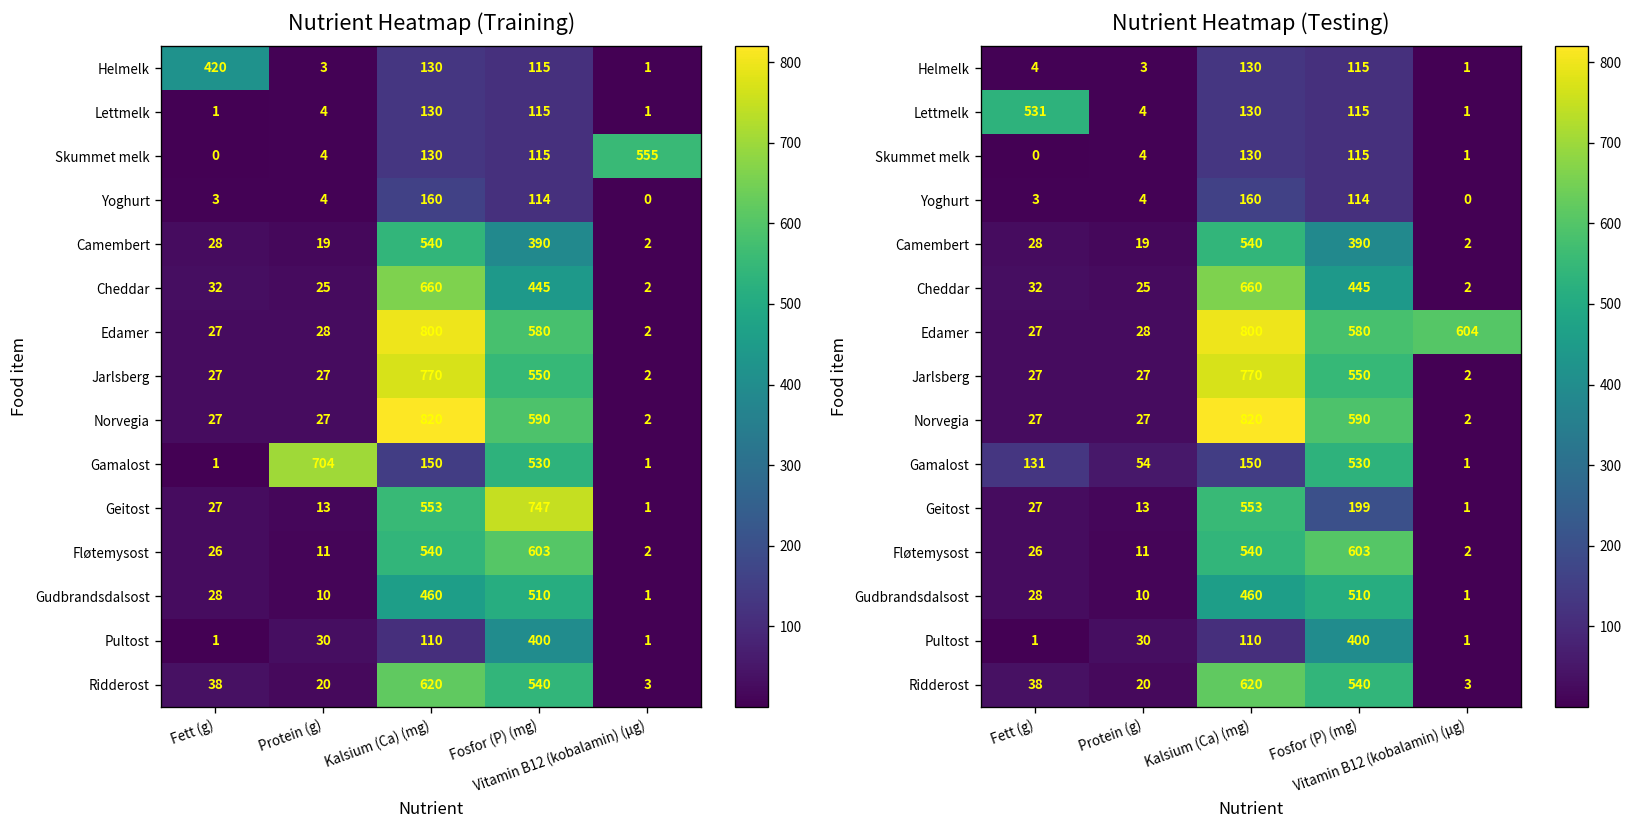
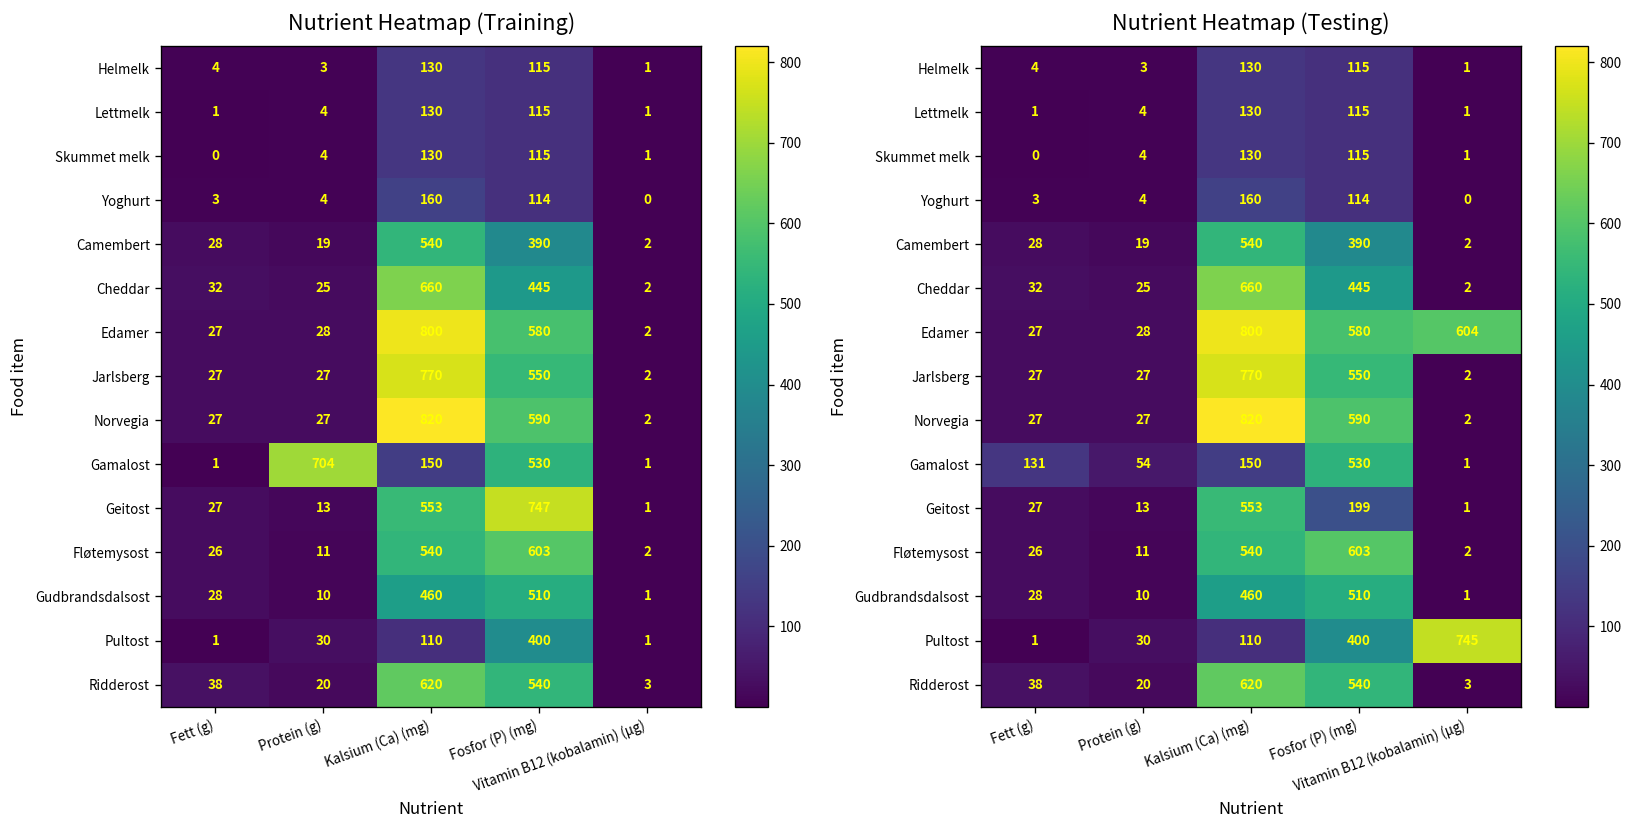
  {
    "Nutrient Heatmap (Training)": {
      "Helmelk": {
-       "Fett (g)": 420,
+       "Fett (g)": 4,
        "Protein (g)": 3,
        "Kalsium (Ca) (mg)": 130,
        "Fosfor (P) (mg)": 115,
        "Vitamin B12 (kobalamin) (µg)": 1
      },
      "Lettmelk": {
        "Fett (g)": 1,
        "Protein (g)": 4,
        "Kalsium (Ca) (mg)": 130,
        "Fosfor (P) (mg)": 115,
        "Vitamin B12 (kobalamin) (µg)": 1
      },
      "Skummet melk": {
        "Fett (g)": 0,
        "Protein (g)": 4,
        "Kalsium (Ca) (mg)": 130,
        "Fosfor (P) (mg)": 115,
-       "Vitamin B12 (kobalamin) (µg)": 555
+       "Vitamin B12 (kobalamin) (µg)": 1
      },
      "Yoghurt": {
        "Fett (g)": 3,
        "Protein (g)": 4,
        "Kalsium (Ca) (mg)": 160,
        "Fosfor (P) (mg)": 114,
        "Vitamin B12 (kobalamin) (µg)": 0
      },
      "Camembert": {
        "Fett (g)": 28,
        "Protein (g)": 19,
        "Kalsium (Ca) (mg)": 540,
        "Fosfor (P) (mg)": 390,
        "Vitamin B12 (kobalamin) (µg)": 2
      },
      "Cheddar": {
        "Fett (g)": 32,
        "Protein (g)": 25,
        "Kalsium (Ca) (mg)": 660,
        "Fosfor (P) (mg)": 445,
        "Vitamin B12 (kobalamin) (µg)": 2
      },
      "Edamer": {
        "Fett (g)": 27,
        "Protein (g)": 28,
        "Fosfor (P) (mg)": 580,
        "Vitamin B12 (kobalamin) (µg)": 2
      },
      "Jarlsberg": {
        "Fett (g)": 27,
        "Protein (g)": 27,
        "Fosfor (P) (mg)": 550,
        "Vitamin B12 (kobalamin) (µg)": 2
      },
      "Norvegia": {
        "Fett (g)": 27,
        "Protein (g)": 27,
        "Fosfor (P) (mg)": 590,
        "Vitamin B12 (kobalamin) (µg)": 2
      },
      "Gamalost": {
        "Fett (g)": 1,
        "Protein (g)": 704,
        "Kalsium (Ca) (mg)": 150,
        "Fosfor (P) (mg)": 530,
        "Vitamin B12 (kobalamin) (µg)": 1
      },
      "Geitost": {
        "Fett (g)": 27,
        "Protein (g)": 13,
        "Kalsium (Ca) (mg)": 553,
        "Fosfor (P) (mg)": 747,
        "Vitamin B12 (kobalamin) (µg)": 1
      },
      "Fløtemysost": {
        "Fett (g)": 26,
        "Protein (g)": 11,
        "Kalsium (Ca) (mg)": 540,
        "Fosfor (P) (mg)": 603,
        "Vitamin B12 (kobalamin) (µg)": 2
      },
      "Gudbrandsdalsost": {
        "Fett (g)": 28,
        "Protein (g)": 10,
        "Kalsium (Ca) (mg)": 460,
        "Fosfor (P) (mg)": 510,
        "Vitamin B12 (kobalamin) (µg)": 1
      },
      "Pultost": {
        "Fett (g)": 1,
        "Protein (g)": 30,
        "Kalsium (Ca) (mg)": 110,
        "Fosfor (P) (mg)": 400,
        "Vitamin B12 (kobalamin) (µg)": 1
      },
      "Ridderost": {
        "Fett (g)": 38,
        "Protein (g)": 20,
        "Kalsium (Ca) (mg)": 620,
        "Fosfor (P) (mg)": 540,
        "Vitamin B12 (kobalamin) (µg)": 3
      }
    },
    "Nutrient Heatmap (Testing)": {
      "Helmelk": {
        "Fett (g)": 4,
        "Protein (g)": 3,
        "Kalsium (Ca) (mg)": 130,
        "Fosfor (P) (mg)": 115,
        "Vitamin B12 (kobalamin) (µg)": 1
      },
      "Lettmelk": {
-       "Fett (g)": 531,
+       "Fett (g)": 1,
        "Protein (g)": 4,
        "Kalsium (Ca) (mg)": 130,
        "Fosfor (P) (mg)": 115,
        "Vitamin B12 (kobalamin) (µg)": 1
      },
      "Skummet melk": {
        "Fett (g)": 0,
        "Protein (g)": 4,
        "Kalsium (Ca) (mg)": 130,
        "Fosfor (P) (mg)": 115,
        "Vitamin B12 (kobalamin) (µg)": 1
      },
      "Yoghurt": {
        "Fett (g)": 3,
        "Protein (g)": 4,
        "Kalsium (Ca) (mg)": 160,
        "Fosfor (P) (mg)": 114,
        "Vitamin B12 (kobalamin) (µg)": 0
      },
      "Camembert": {
        "Fett (g)": 28,
        "Protein (g)": 19,
        "Kalsium (Ca) (mg)": 540,
        "Fosfor (P) (mg)": 390,
        "Vitamin B12 (kobalamin) (µg)": 2
      },
      "Cheddar": {
        "Fett (g)": 32,
        "Protein (g)": 25,
        "Kalsium (Ca) (mg)": 660,
        "Fosfor (P) (mg)": 445,
        "Vitamin B12 (kobalamin) (µg)": 2
      },
      "Edamer": {
        "Fett (g)": 27,
        "Protein (g)": 28,
        "Fosfor (P) (mg)": 580,
        "Vitamin B12 (kobalamin) (µg)": 604
      },
      "Jarlsberg": {
        "Fett (g)": 27,
        "Protein (g)": 27,
        "Fosfor (P) (mg)": 550,
        "Vitamin B12 (kobalamin) (µg)": 2
      },
      "Norvegia": {
        "Fett (g)": 27,
        "Protein (g)": 27,
        "Fosfor (P) (mg)": 590,
        "Vitamin B12 (kobalamin) (µg)": 2
      },
      "Gamalost": {
        "Fett (g)": 131,
        "Protein (g)": 54,
        "Kalsium (Ca) (mg)": 150,
        "Fosfor (P) (mg)": 530,
        "Vitamin B12 (kobalamin) (µg)": 1
      },
      "Geitost": {
        "Fett (g)": 27,
        "Protein (g)": 13,
        "Kalsium (Ca) (mg)": 553,
        "Fosfor (P) (mg)": 199,
        "Vitamin B12 (kobalamin) (µg)": 1
      },
      "Fløtemysost": {
        "Fett (g)": 26,
        "Protein (g)": 11,
        "Kalsium (Ca) (mg)": 540,
        "Fosfor (P) (mg)": 603,
        "Vitamin B12 (kobalamin) (µg)": 2
      },
      "Gudbrandsdalsost": {
        "Fett (g)": 28,
        "Protein (g)": 10,
        "Kalsium (Ca) (mg)": 460,
        "Fosfor (P) (mg)": 510,
        "Vitamin B12 (kobalamin) (µg)": 1
      },
      "Pultost": {
        "Fett (g)": 1,
        "Protein (g)": 30,
        "Kalsium (Ca) (mg)": 110,
        "Fosfor (P) (mg)": 400,
-       "Vitamin B12 (kobalamin) (µg)": 1
+       "Vitamin B12 (kobalamin) (µg)": 745
      },
      "Ridderost": {
        "Fett (g)": 38,
        "Protein (g)": 20,
        "Kalsium (Ca) (mg)": 620,
        "Fosfor (P) (mg)": 540,
        "Vitamin B12 (kobalamin) (µg)": 3
      }
    }
  }
